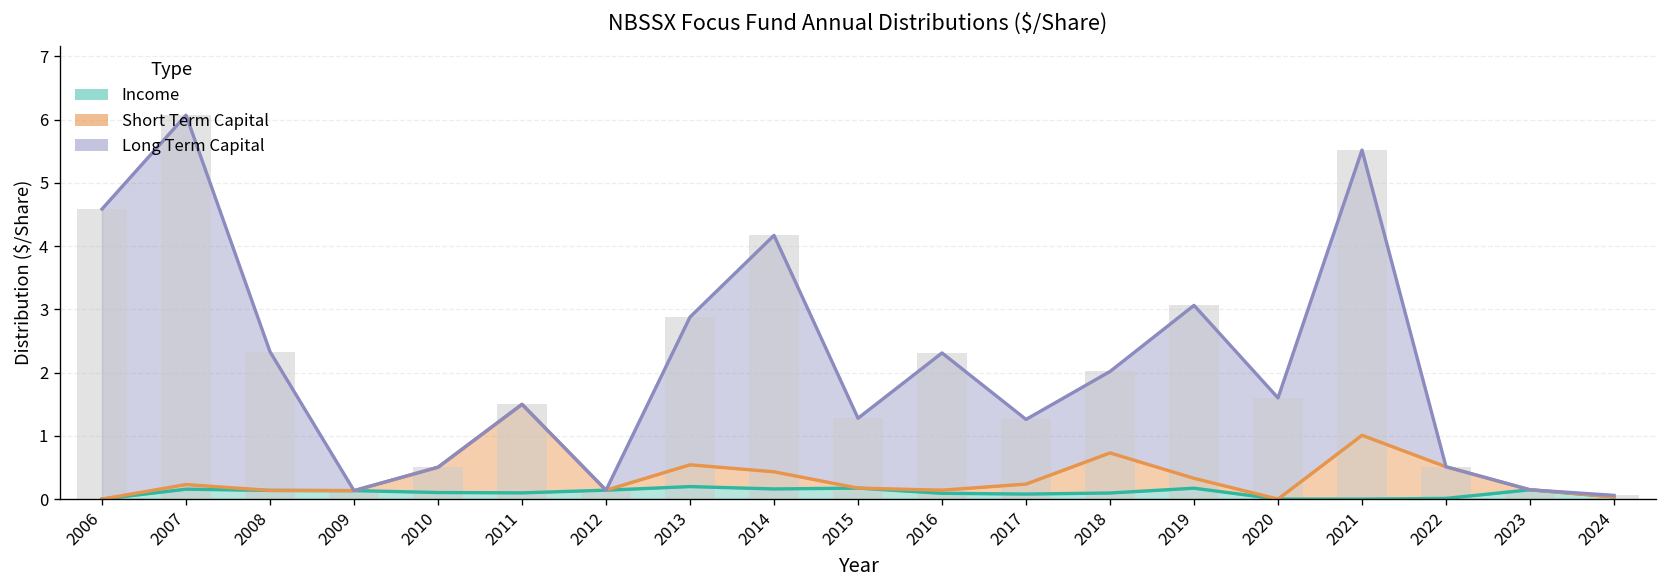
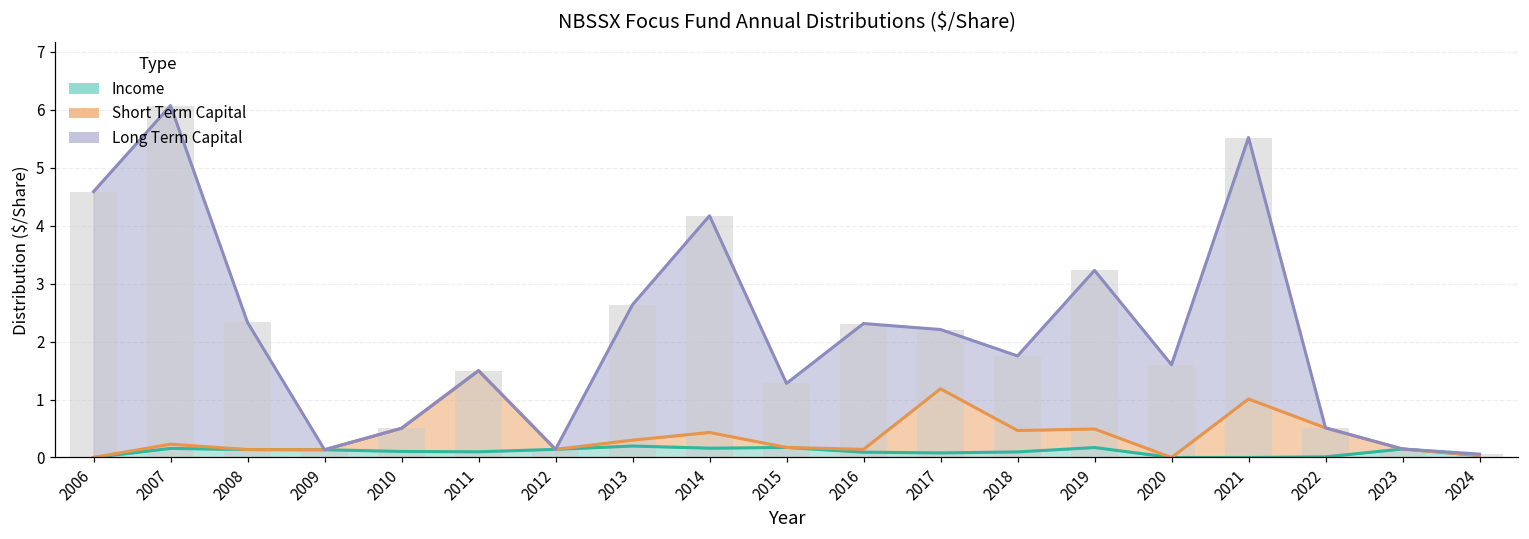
  {
    "Short Term Capital": {
      "2007": 0.1,
-     "2013": 0.3,
+     "2013": 0.1,
      "2014": 0.3,
      "2016": 0.0,
-     "2017": 0.2,
-     "2018": 0.6,
-     "2019": 0.2,
+     "2017": 1.1,
+     "2018": 0.4,
+     "2019": 0.3,
      "2021": 1.0
    }
  }
